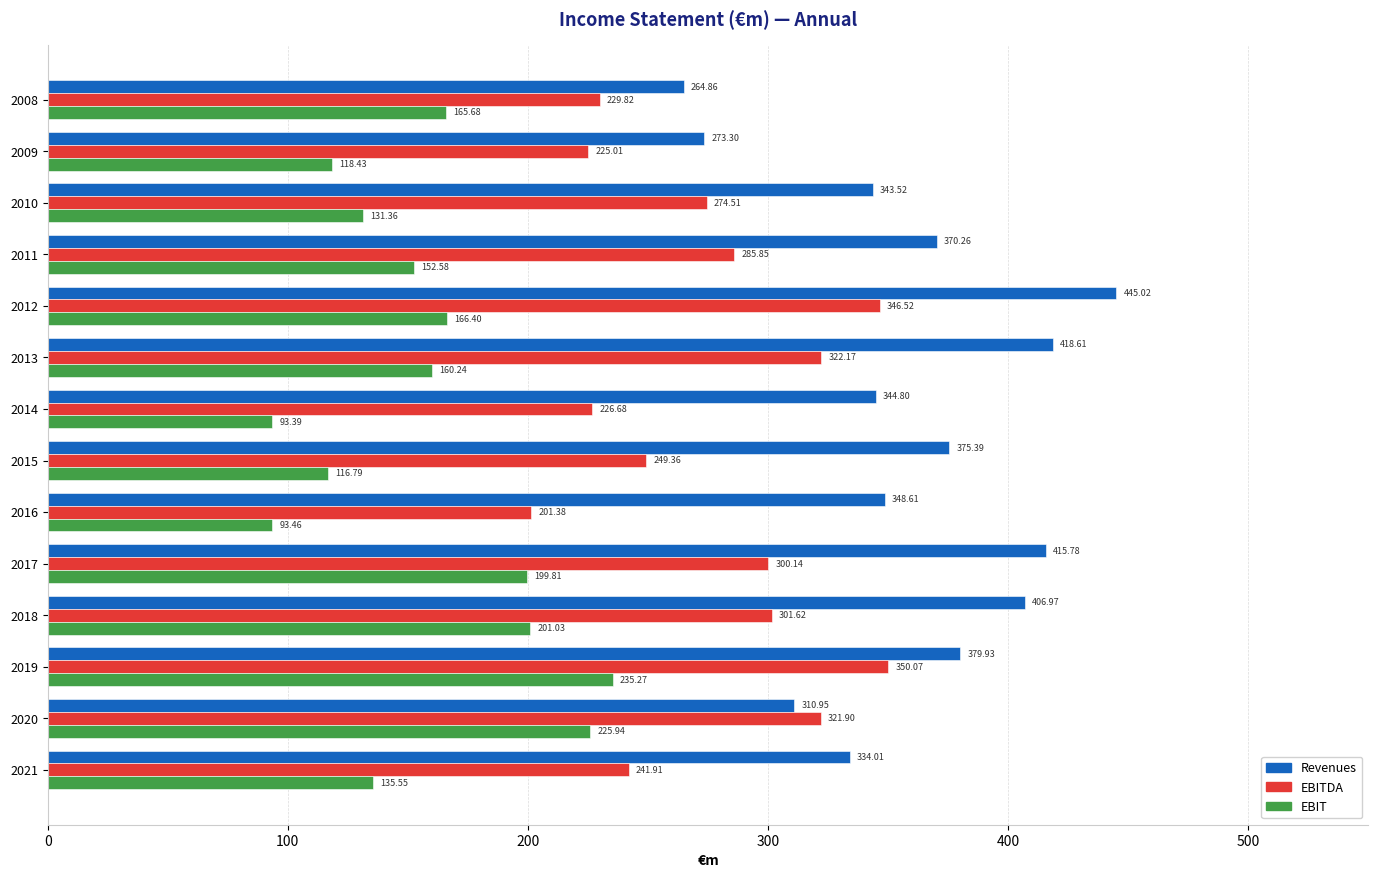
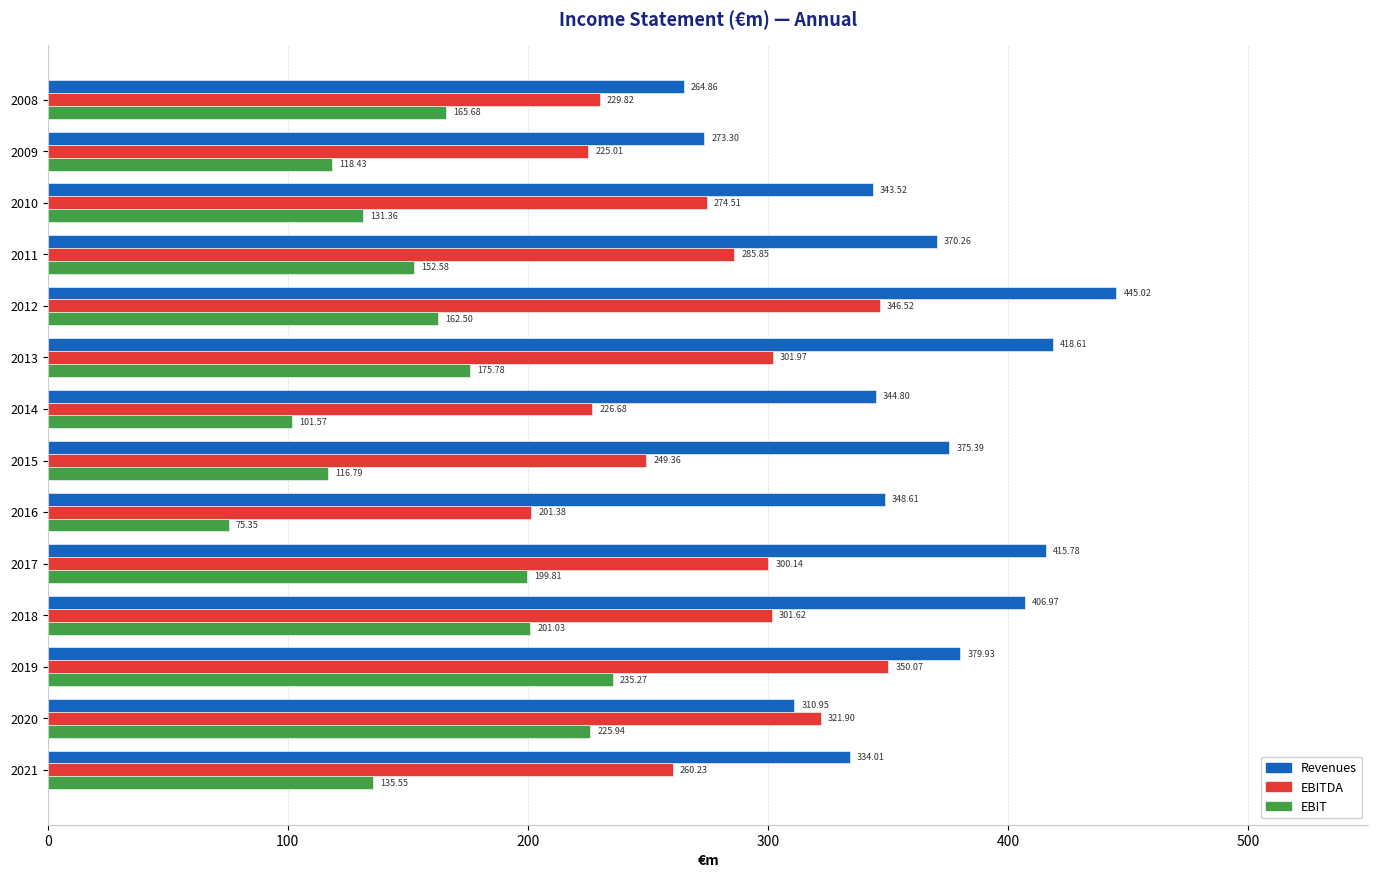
  {
    "Revenues": {
      "2008": 264.86,
      "2009": 273.30,
      "2010": 343.52,
      "2011": 370.26,
      "2012": 445.02,
      "2013": 418.61,
      "2014": 344.80,
      "2015": 375.39,
      "2016": 348.61,
      "2017": 415.78,
      "2018": 406.97,
      "2019": 379.93,
      "2020": 310.95,
      "2021": 334.01
    },
    "EBITDA": {
      "2008": 229.82,
      "2009": 225.01,
      "2010": 274.51,
      "2011": 285.85,
      "2012": 346.52,
-     "2013": 322.17,
+     "2013": 301.97,
      "2014": 226.68,
      "2015": 249.36,
      "2016": 201.38,
      "2017": 300.14,
      "2018": 301.62,
      "2019": 350.07,
      "2020": 321.90,
-     "2021": 241.91
+     "2021": 260.23
    },
    "EBIT": {
      "2008": 165.68,
      "2009": 118.43,
      "2010": 131.36,
      "2011": 152.58,
-     "2012": 166.40,
-     "2013": 160.24,
-     "2014": 93.39,
+     "2012": 162.50,
+     "2013": 175.78,
+     "2014": 101.57,
      "2015": 116.79,
-     "2016": 93.46,
+     "2016": 75.35,
      "2017": 199.81,
      "2018": 201.03,
      "2019": 235.27,
      "2020": 225.94,
      "2021": 135.55
    }
  }
